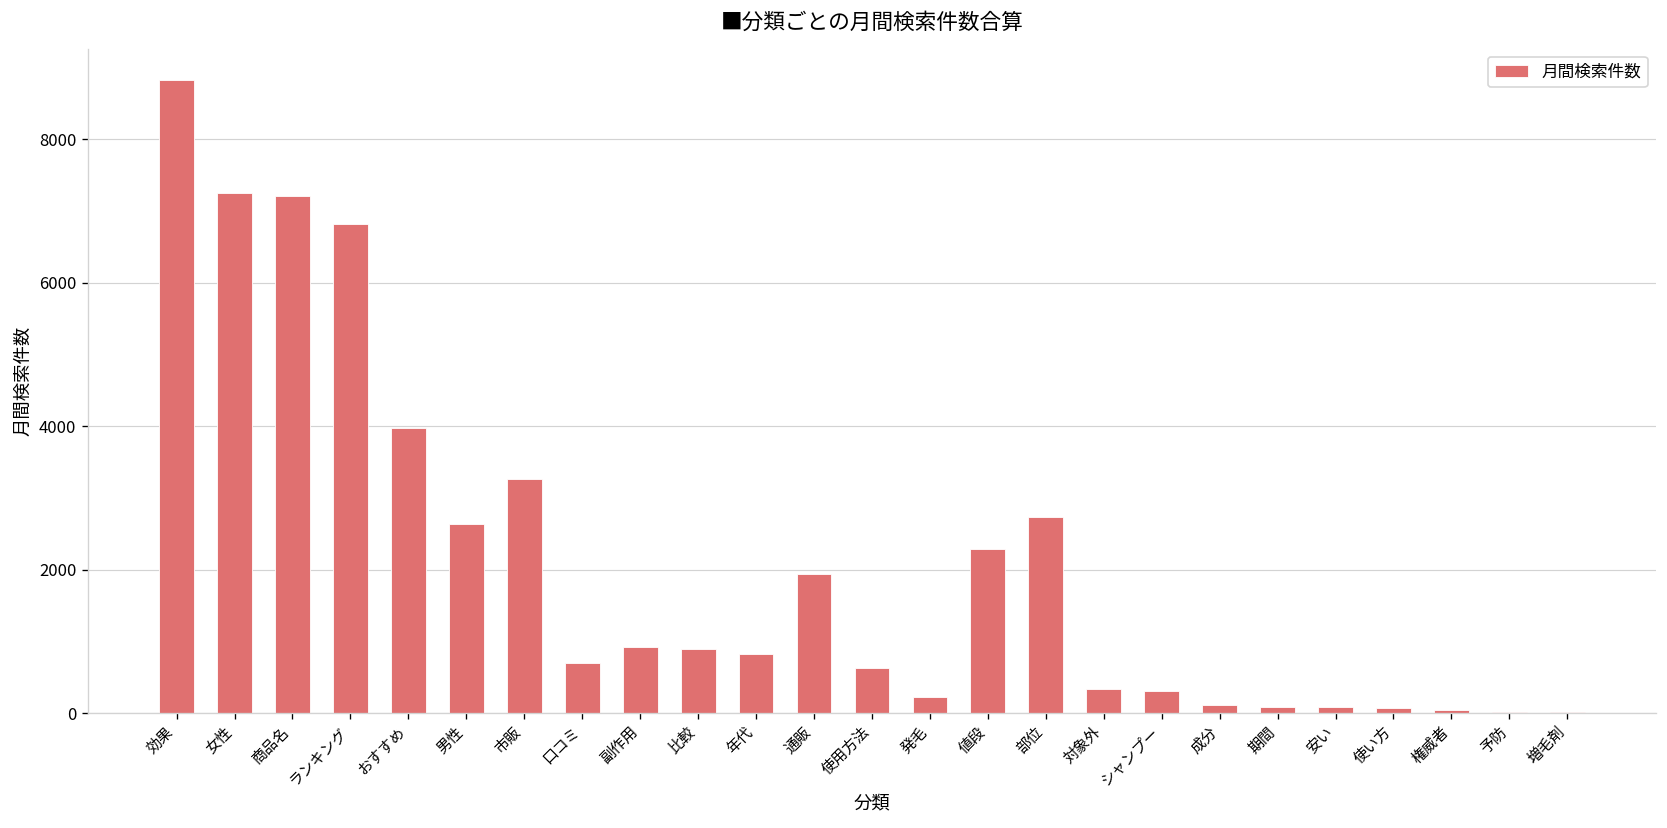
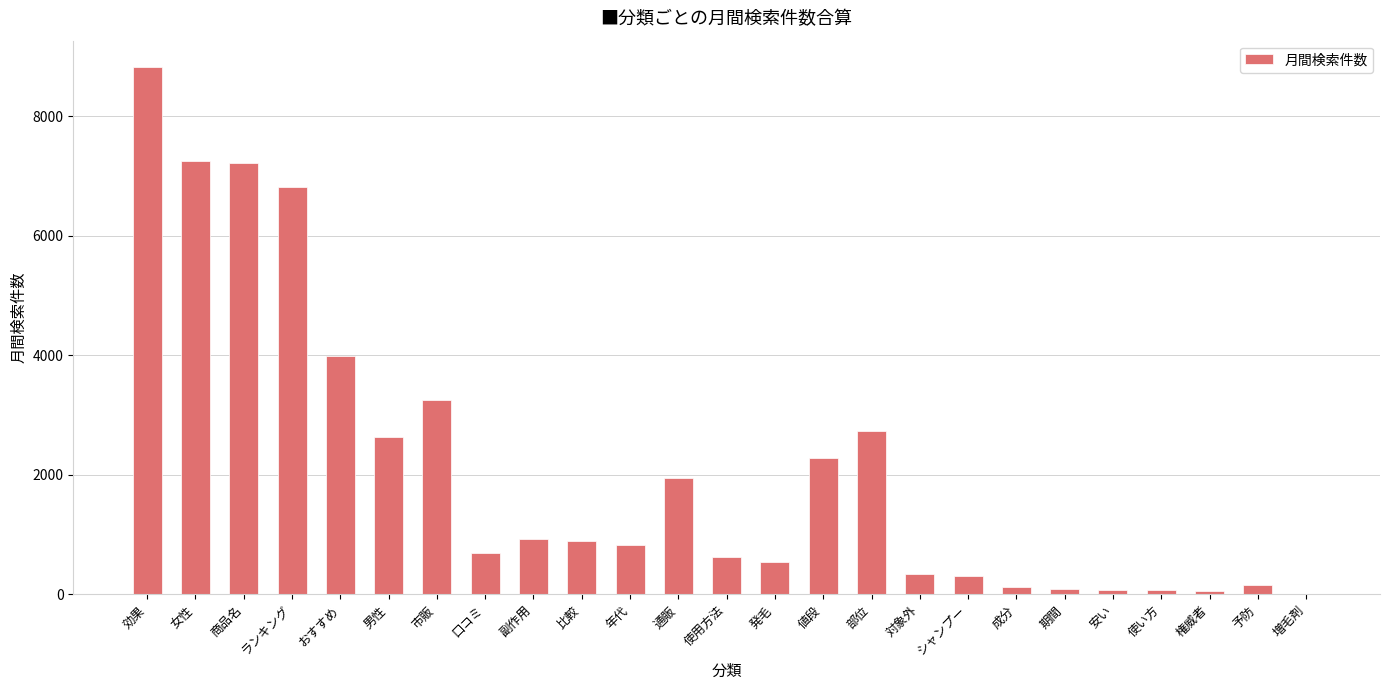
  {
    "効果": 8800,
    "女性": 7300,
    "商品名": 7200,
    "ランキング": 6800,
    "おすすめ": 4000,
    "男性": 2600,
    "市販": 3300,
    "口コミ": 700,
    "副作用": 900,
    "比較": 900,
    "年代": 800,
    "通販": 1900,
    "使用方法": 600,
-   "発毛": 200,
+   "発毛": 500,
    "値段": 2300,
    "部位": 2700,
    "対象外": 300,
    "シャンプー": 300,
    "成分": 100,
    "期間": 100,
    "安い": 100,
    "使い方": 100,
    "権威者": 100,
-   "予防": 0
+   "予防": 200
  }
